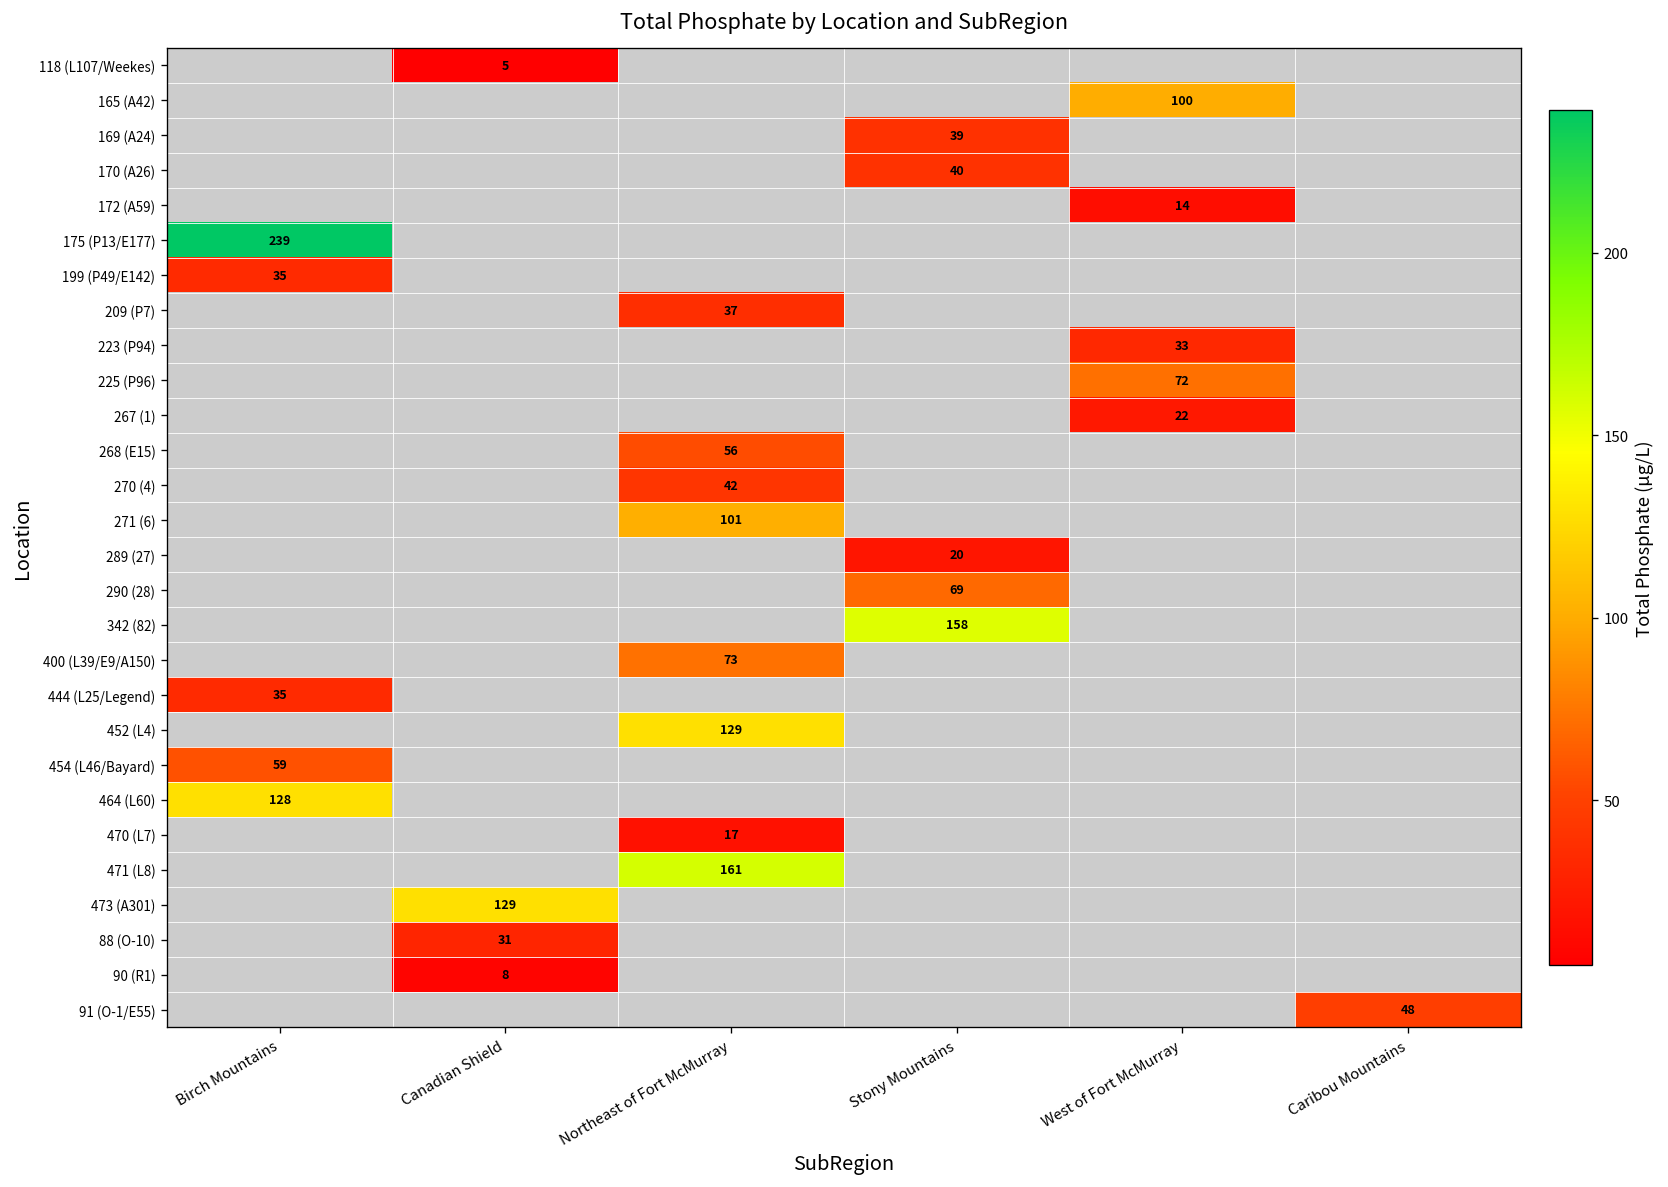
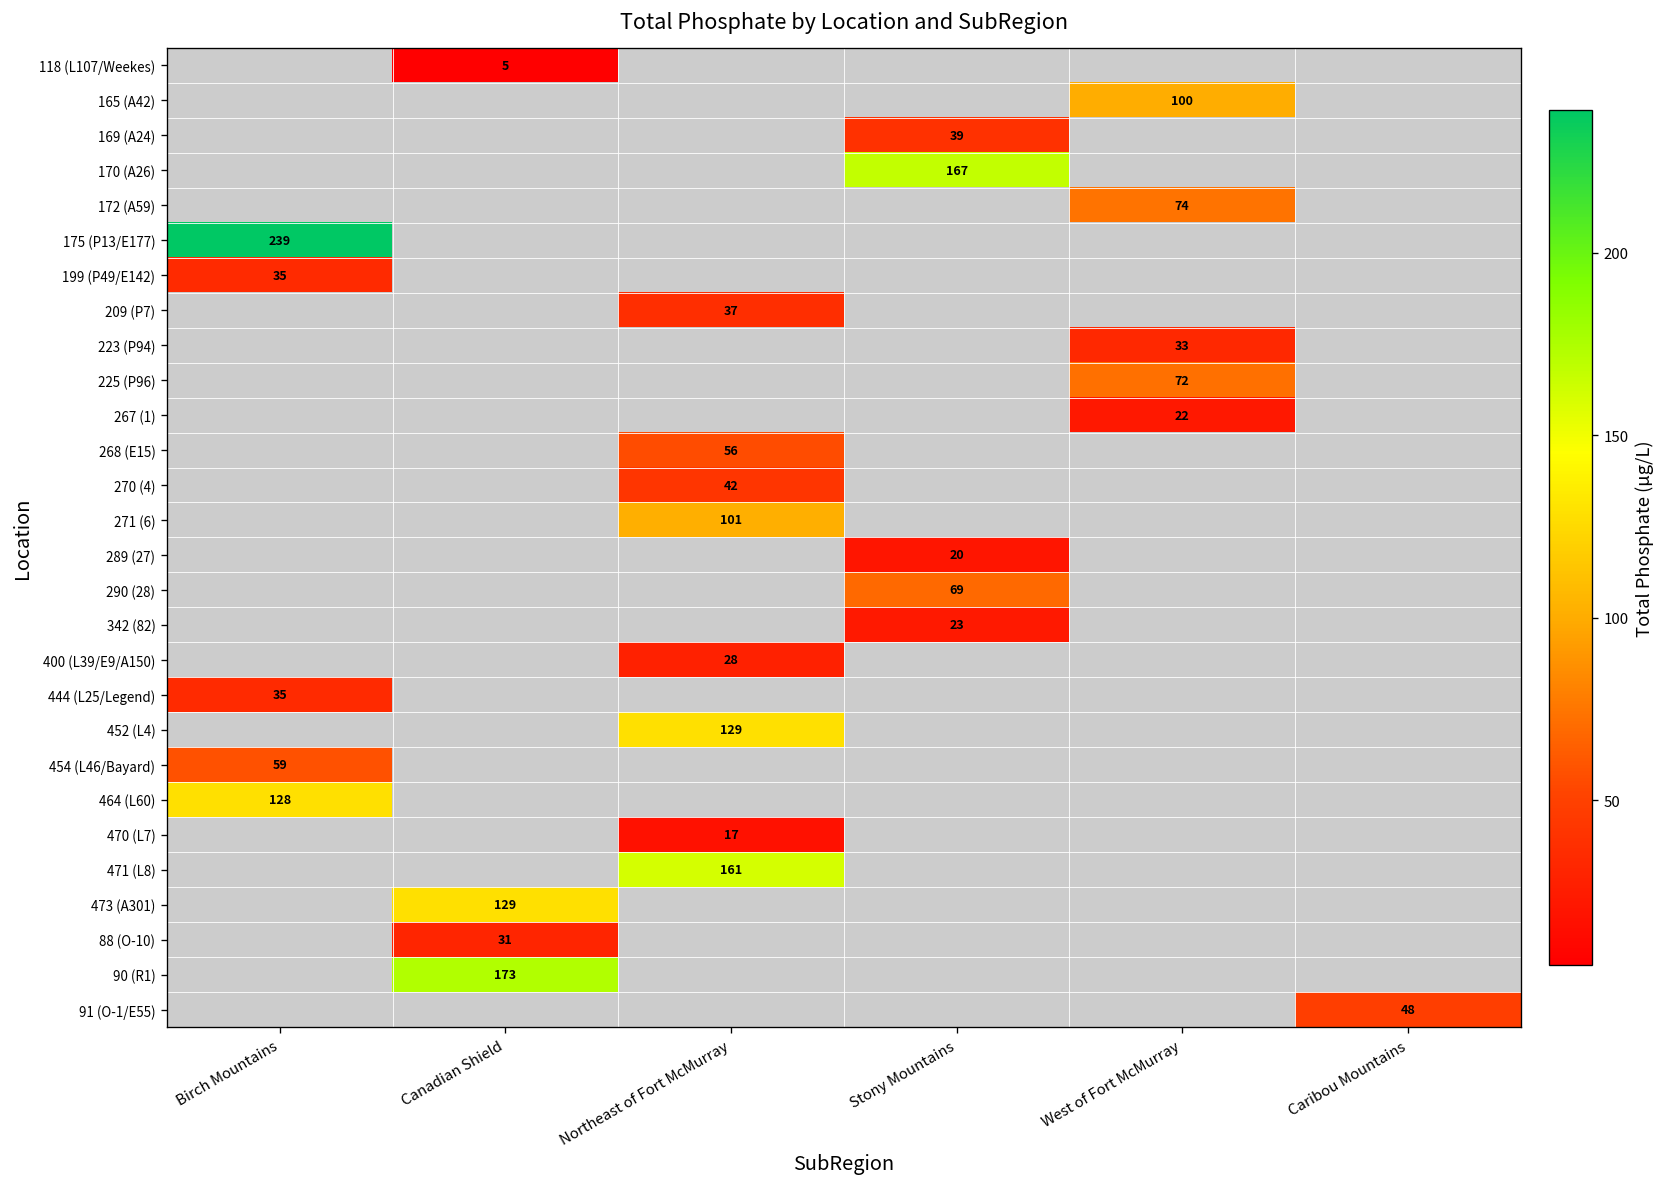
  {
    "118 (L107/Weekes)": {
      "Canadian Shield": 5
    },
    "165 (A42)": {
      "West of Fort McMurray": 100
    },
    "169 (A24)": {
      "Stony Mountains": 39
    },
    "170 (A26)": {
-     "Stony Mountains": 40
+     "Stony Mountains": 167
    },
    "172 (A59)": {
-     "West of Fort McMurray": 14
+     "West of Fort McMurray": 74
    },
    "175 (P13/E177)": {
      "Birch Mountains": 239
    },
    "199 (P49/E142)": {
      "Birch Mountains": 35
    },
    "209 (P7)": {
      "Northeast of Fort McMurray": 37
    },
    "223 (P94)": {
      "West of Fort McMurray": 33
    },
    "225 (P96)": {
      "West of Fort McMurray": 72
    },
    "267 (1)": {
      "West of Fort McMurray": 22
    },
    "268 (E15)": {
      "Northeast of Fort McMurray": 56
    },
    "270 (4)": {
      "Northeast of Fort McMurray": 42
    },
    "271 (6)": {
      "Northeast of Fort McMurray": 101
    },
    "289 (27)": {
      "Stony Mountains": 20
    },
    "290 (28)": {
      "Stony Mountains": 69
    },
    "342 (82)": {
-     "Stony Mountains": 158
+     "Stony Mountains": 23
    },
    "400 (L39/E9/A150)": {
-     "Northeast of Fort McMurray": 73
+     "Northeast of Fort McMurray": 28
    },
    "444 (L25/Legend)": {
      "Birch Mountains": 35
    },
    "452 (L4)": {
      "Northeast of Fort McMurray": 129
    },
    "454 (L46/Bayard)": {
      "Birch Mountains": 59
    },
    "464 (L60)": {
      "Birch Mountains": 128
    },
    "470 (L7)": {
      "Northeast of Fort McMurray": 17
    },
    "471 (L8)": {
      "Northeast of Fort McMurray": 161
    },
    "473 (A301)": {
      "Canadian Shield": 129
    },
    "88 (O-10)": {
      "Canadian Shield": 31
    },
    "90 (R1)": {
-     "Canadian Shield": 8
+     "Canadian Shield": 173
    },
    "91 (O-1/E55)": {
      "Caribou Mountains": 48
    }
  }
